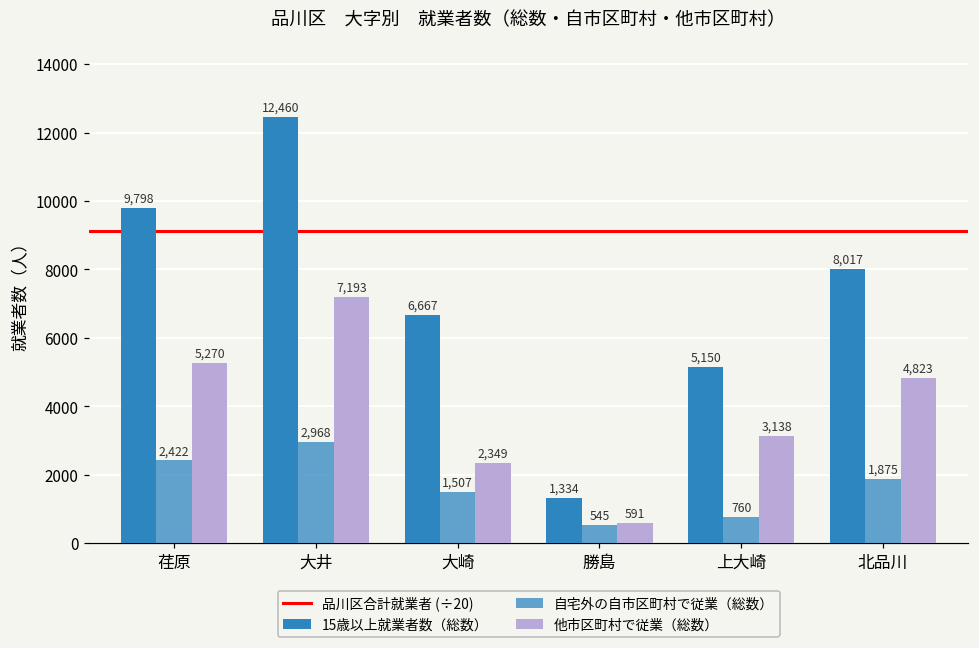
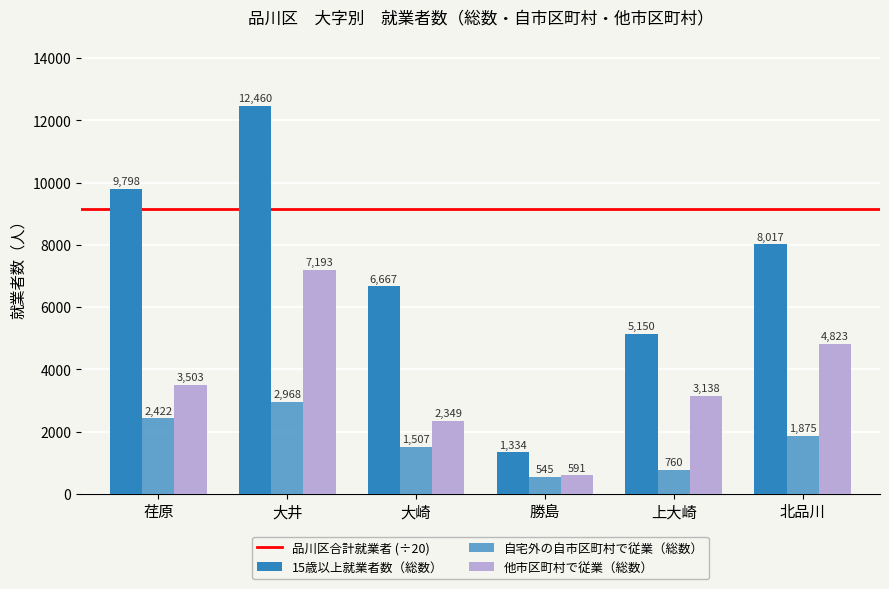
  {
    "他市区町村で従業（総数）": {
-     "荏原": "5,270",
+     "荏原": "3,503",
      "大井": "7,193",
      "大崎": "2,349",
      "勝島": "591",
      "上大崎": "3,138",
      "北品川": "4,823"
    }
  }
